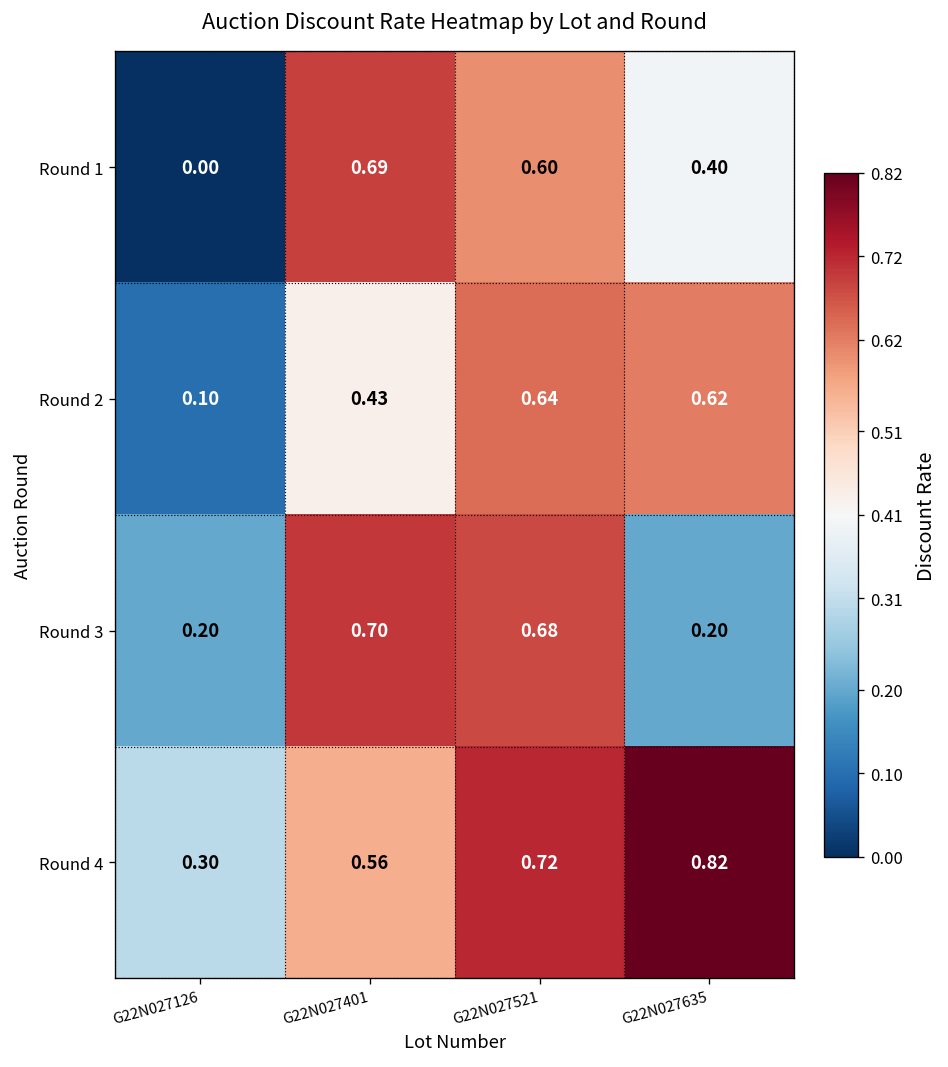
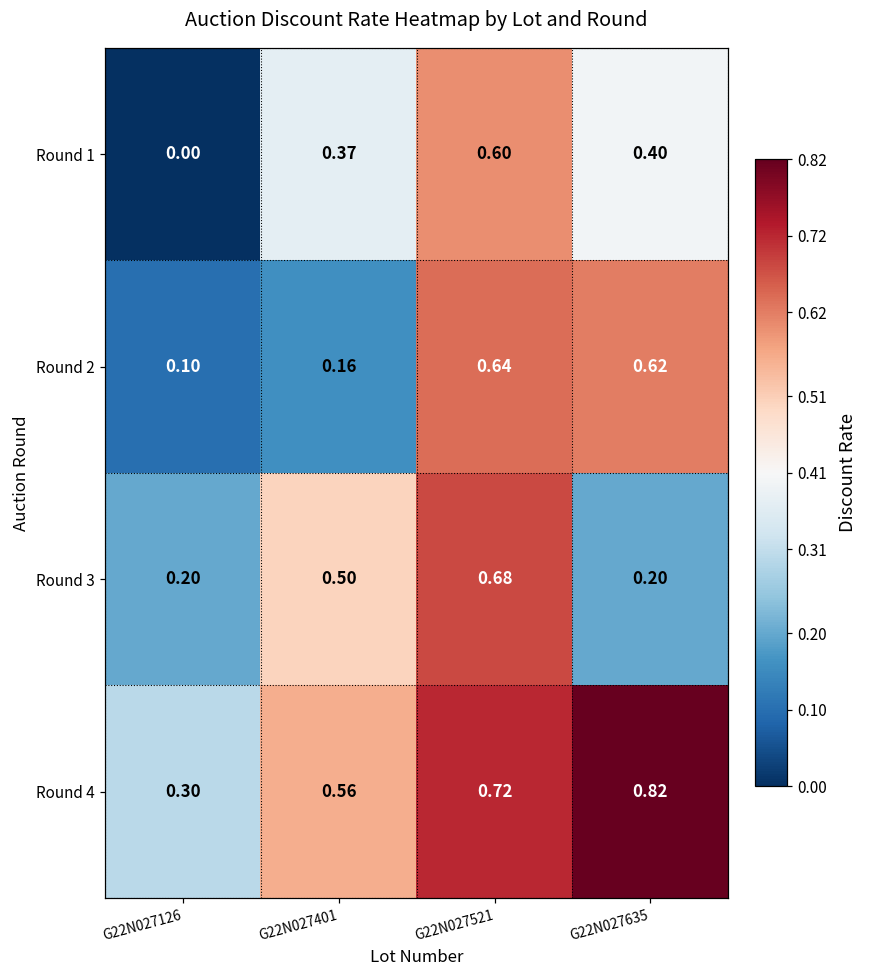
  {
    "Round 1": {
      "G22N027126": 0.00,
-     "G22N027401": 0.69,
+     "G22N027401": 0.37,
      "G22N027521": 0.60,
      "G22N027635": 0.40
    },
    "Round 2": {
      "G22N027126": 0.10,
-     "G22N027401": 0.43,
+     "G22N027401": 0.16,
      "G22N027521": 0.64,
      "G22N027635": 0.62
    },
    "Round 3": {
      "G22N027126": 0.20,
-     "G22N027401": 0.70,
+     "G22N027401": 0.50,
      "G22N027521": 0.68,
      "G22N027635": 0.20
    },
    "Round 4": {
      "G22N027126": 0.30,
      "G22N027401": 0.56,
      "G22N027521": 0.72,
      "G22N027635": 0.82
    }
  }
